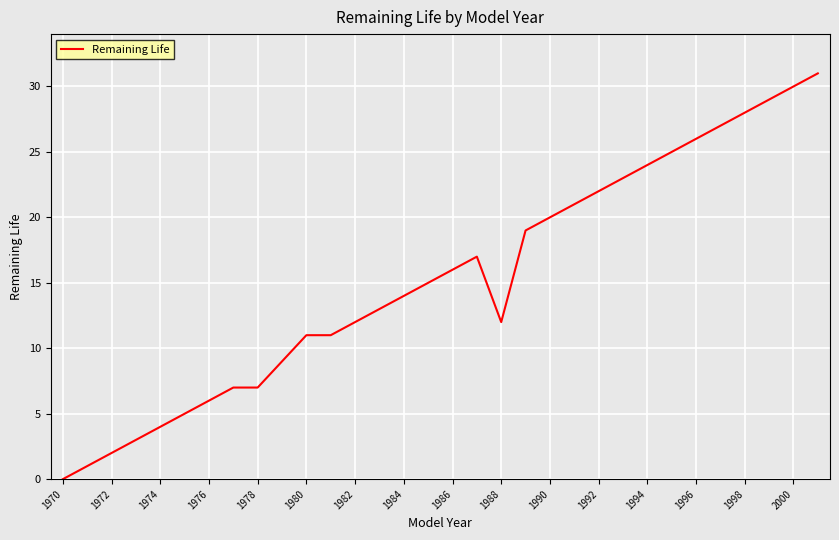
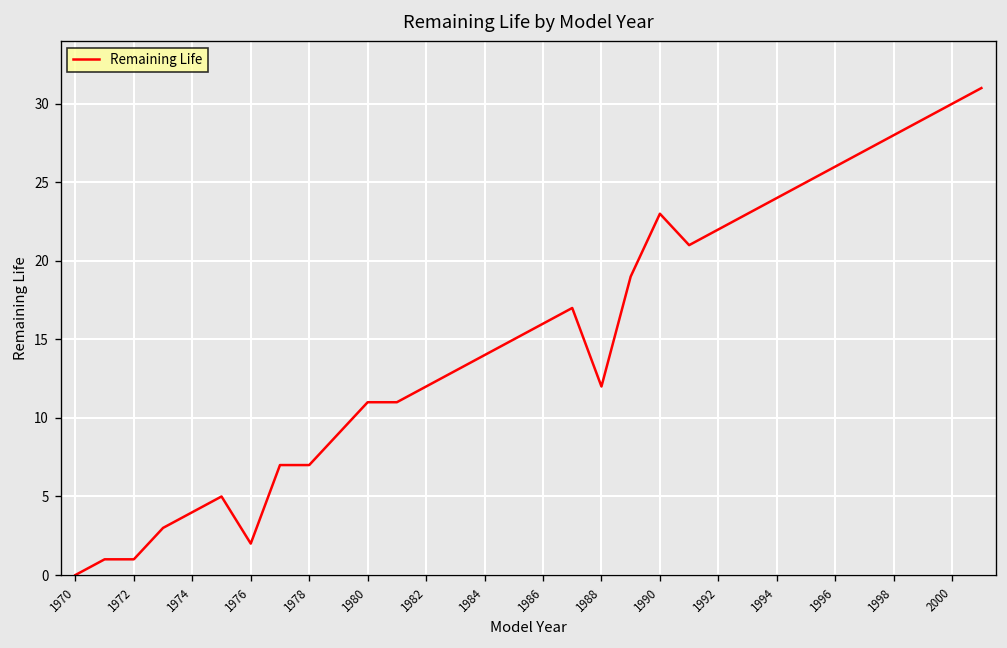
  {
    "1970": 0,
-   "1972": 2,
+   "1972": 1,
    "1974": 4,
-   "1976": 6,
+   "1976": 2,
    "1978": 7,
    "1980": 11,
    "1982": 12,
    "1984": 14,
    "1986": 16,
    "1988": 12,
-   "1990": 20,
+   "1990": 23,
    "1992": 22,
    "1994": 24,
    "1996": 26,
    "1998": 28,
    "2000": 30
  }
